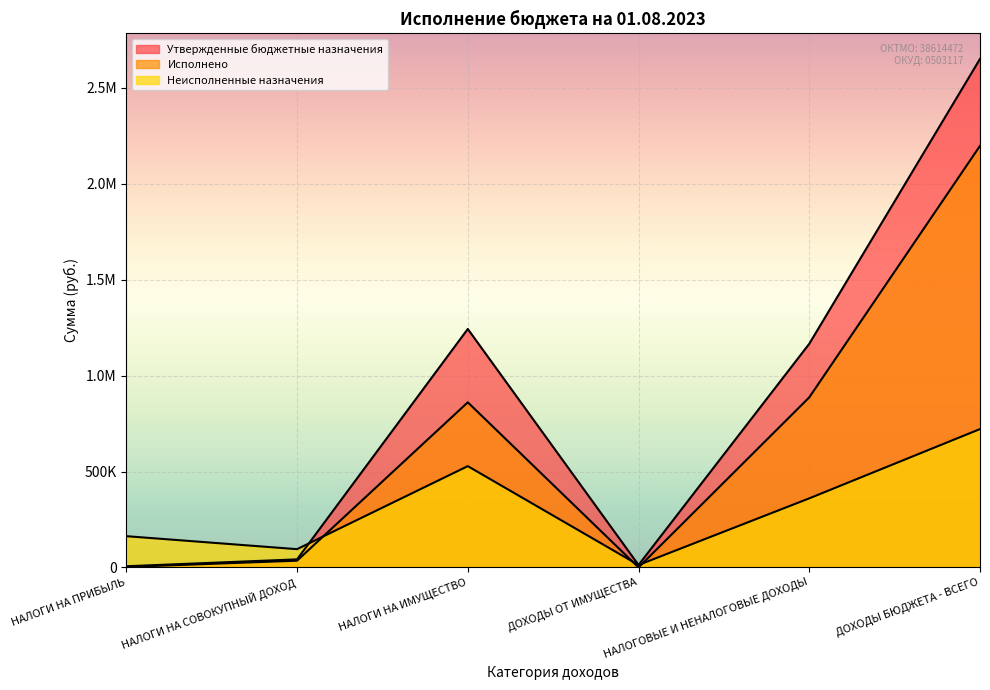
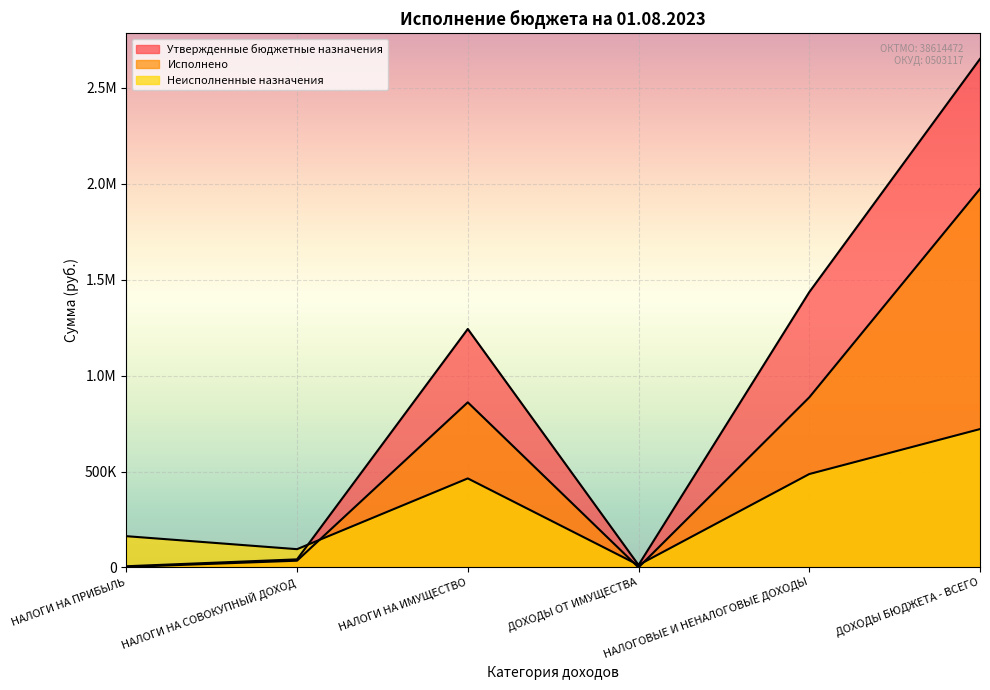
  {
    "Утвержденные бюджетные назначения": {
      "НАЛОГИ НА ИМУЩЕСТВО": 1240000,
-     "НАЛОГОВЫЕ И НЕНАЛОГОВЫЕ ДОХОДЫ": 1170000
+     "НАЛОГОВЫЕ И НЕНАЛОГОВЫЕ ДОХОДЫ": 1440000
    },
    "Исполнено": {
      "НАЛОГИ НА ИМУЩЕСТВО": 860000,
      "НАЛОГОВЫЕ И НЕНАЛОГОВЫЕ ДОХОДЫ": 890000,
-     "ДОХОДЫ БЮДЖЕТА - ВСЕГО": 2200000
+     "ДОХОДЫ БЮДЖЕТА - ВСЕГО": 1970000
    },
    "Неисполненные назначения": {
      "НАЛОГИ НА ПРИБЫЛЬ": 160000,
      "НАЛОГИ НА СОВОКУПНЫЙ ДОХОД": 100000,
-     "НАЛОГИ НА ИМУЩЕСТВО": 530000,
-     "НАЛОГОВЫЕ И НЕНАЛОГОВЫЕ ДОХОДЫ": 360000,
+     "НАЛОГИ НА ИМУЩЕСТВО": 460000,
+     "НАЛОГОВЫЕ И НЕНАЛОГОВЫЕ ДОХОДЫ": 490000,
      "ДОХОДЫ БЮДЖЕТА - ВСЕГО": 720000
    }
  }
